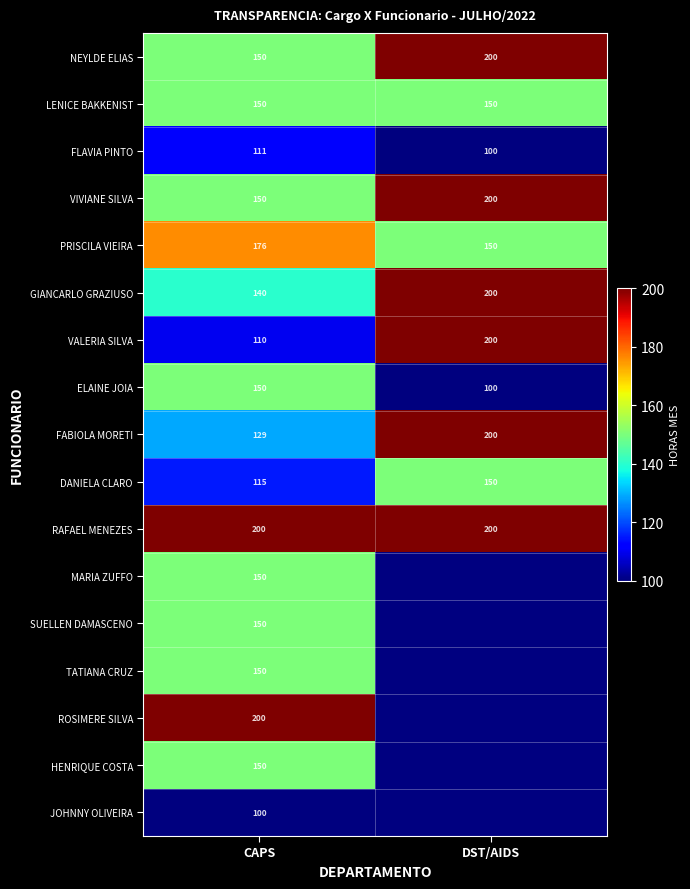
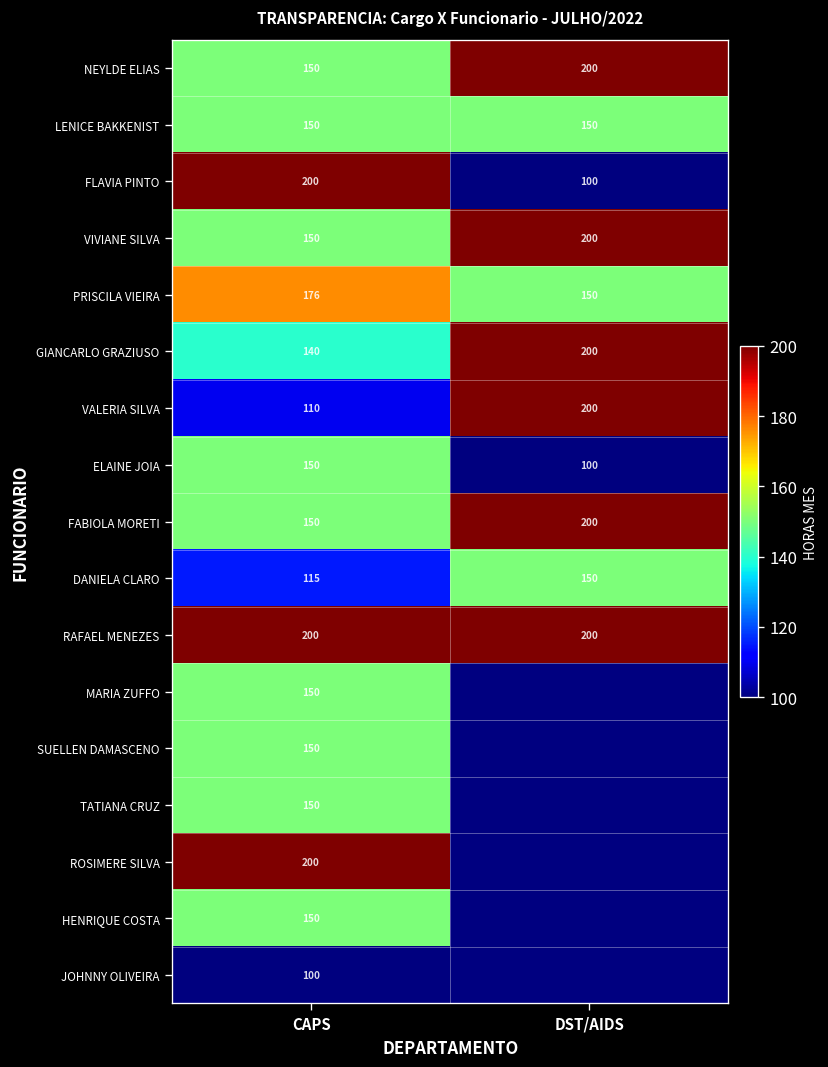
  {
    "NEYLDE ELIAS": {
      "CAPS": 150,
      "DST/AIDS": 200
    },
    "LENICE BAKKENIST": {
      "CAPS": 150,
      "DST/AIDS": 150
    },
    "FLAVIA PINTO": {
-     "CAPS": 111,
+     "CAPS": 200,
      "DST/AIDS": 100
    },
    "VIVIANE SILVA": {
      "CAPS": 150,
      "DST/AIDS": 200
    },
    "PRISCILA VIEIRA": {
      "CAPS": 176,
      "DST/AIDS": 150
    },
    "GIANCARLO GRAZIUSO": {
      "CAPS": 140,
      "DST/AIDS": 200
    },
    "VALERIA SILVA": {
      "CAPS": 110,
      "DST/AIDS": 200
    },
    "ELAINE JOIA": {
      "CAPS": 150,
      "DST/AIDS": 100
    },
    "FABIOLA MORETI": {
-     "CAPS": 129,
+     "CAPS": 150,
      "DST/AIDS": 200
    },
    "DANIELA CLARO": {
      "CAPS": 115,
      "DST/AIDS": 150
    },
    "RAFAEL MENEZES": {
      "CAPS": 200,
      "DST/AIDS": 200
    },
    "MARIA ZUFFO": {
      "CAPS": 150
    },
    "SUELLEN DAMASCENO": {
      "CAPS": 150
    },
    "TATIANA CRUZ": {
      "CAPS": 150
    },
    "ROSIMERE SILVA": {
      "CAPS": 200
    },
    "HENRIQUE COSTA": {
      "CAPS": 150
    },
    "JOHNNY OLIVEIRA": {
      "CAPS": 100
    }
  }
